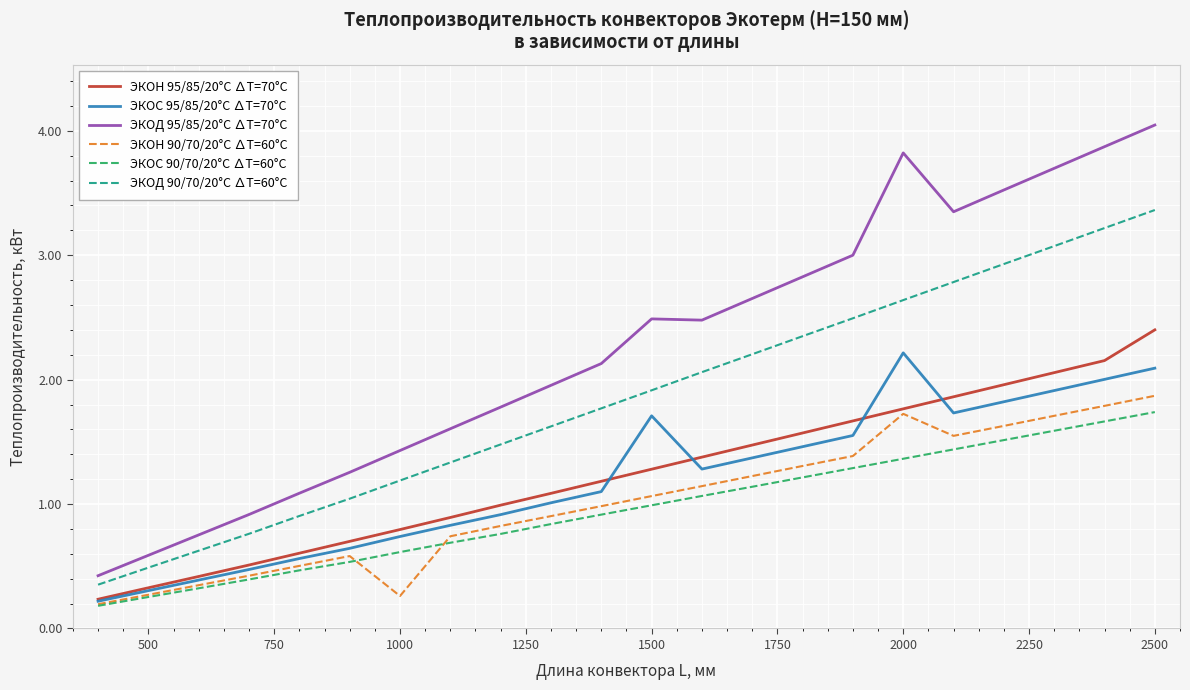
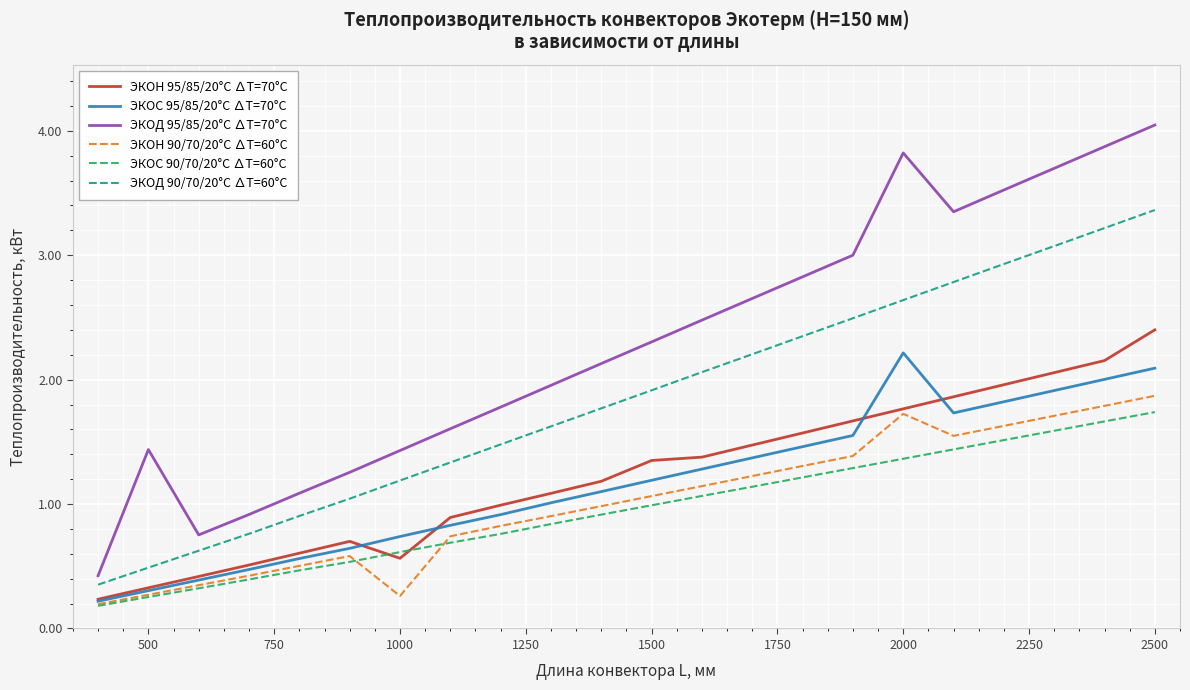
  {
    "ЭКОН 95/85/20°С ∆Т=70°С": {
      "500": 0.33,
-     "1000": 0.80,
-     "1500": 1.28,
+     "1000": 0.56,
+     "1500": 1.35,
      "2000": 1.77,
      "2500": 2.40
    },
    "ЭКОС 95/85/20°С ∆Т=70°С": {
      "500": 0.30,
      "1000": 0.74,
-     "1500": 1.71,
+     "1500": 1.19,
      "2000": 2.22,
      "2500": 2.09
    },
    "ЭКОД 95/85/20°С ∆Т=70°С": {
-     "500": 0.59,
+     "500": 1.44,
      "1000": 1.43,
-     "1500": 2.49,
+     "1500": 2.30,
      "2000": 3.82,
      "2500": 4.05
    },
    "ЭКОН 90/70/20°С ∆Т=60°С": {
      "1000": 0.26,
      "1500": 1.06,
      "2000": 1.73,
      "2500": 1.87
    }
  }
